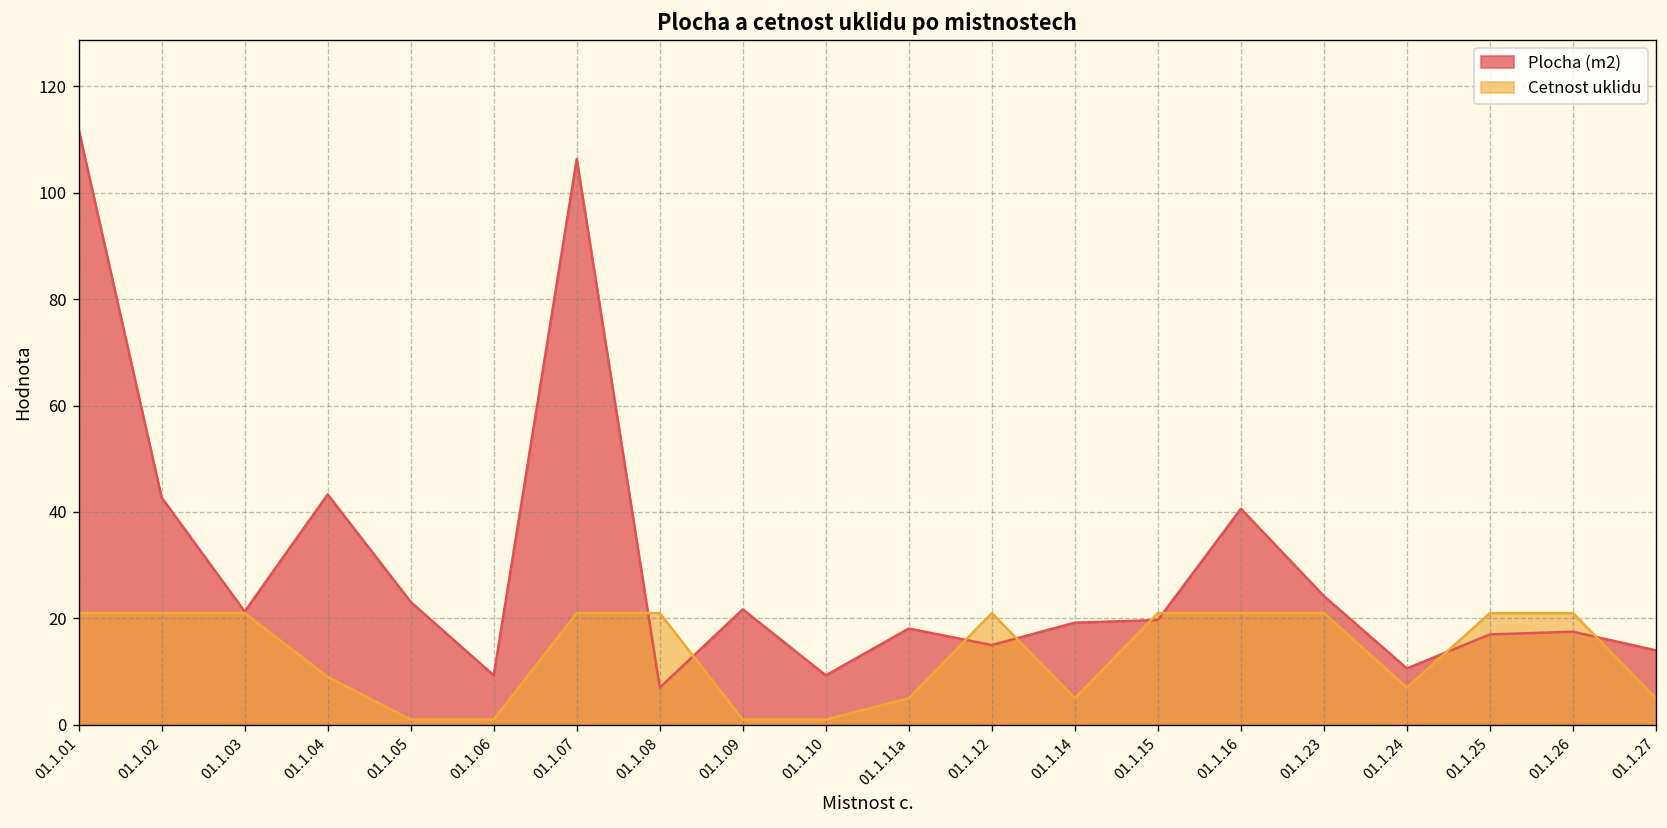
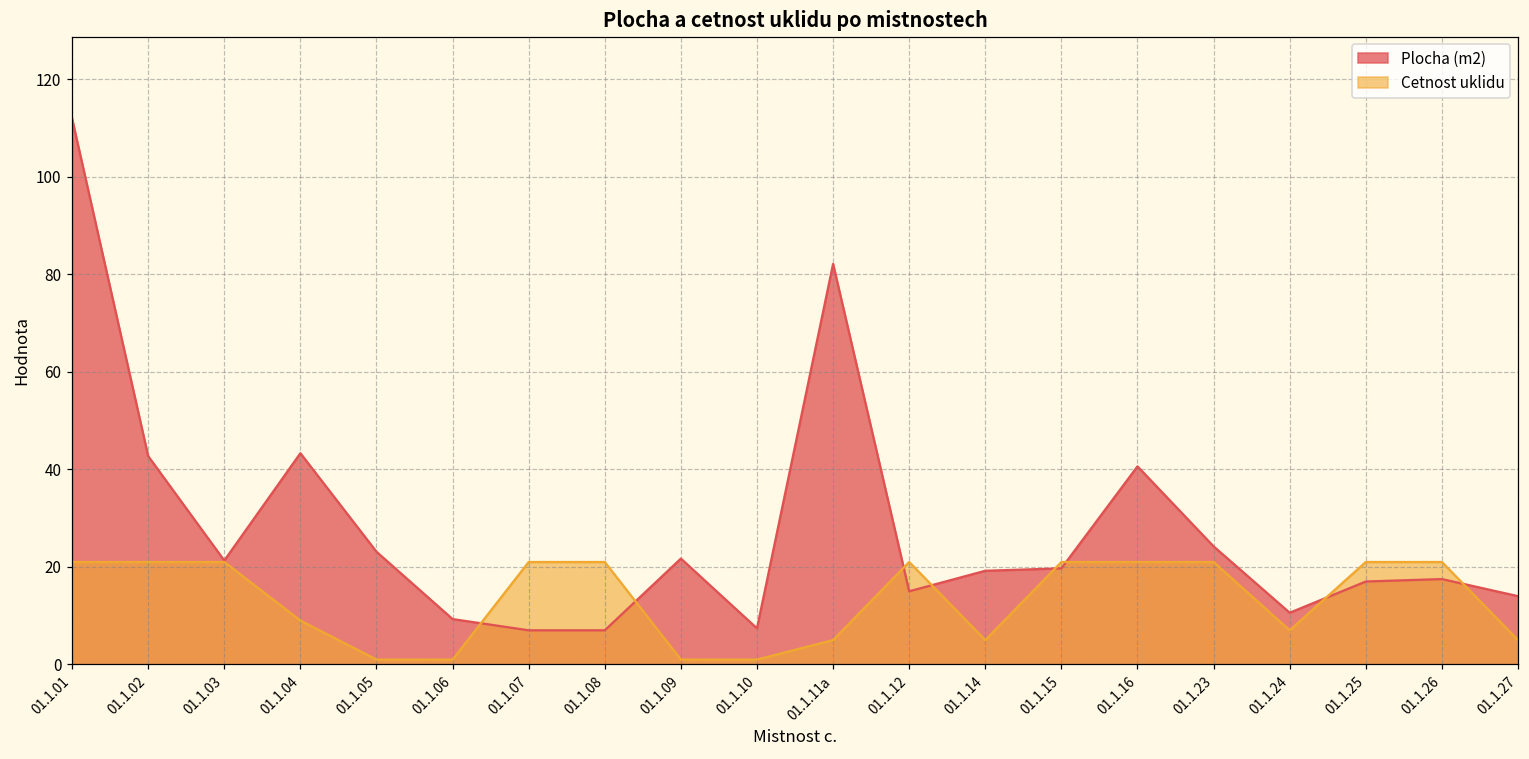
  {
    "Plocha (m2)": {
      "01.1.01": 112,
      "01.1.02": 43,
      "01.1.04": 43,
      "01.1.05": 23,
      "01.1.06": 9,
-     "01.1.07": 106,
+     "01.1.07": 7,
      "01.1.08": 7,
      "01.1.09": 22,
-     "01.1.10": 9,
-     "01.1.11a": 18,
+     "01.1.10": 7,
+     "01.1.11a": 82,
      "01.1.12": 15,
      "01.1.14": 19,
      "01.1.15": 20,
      "01.1.16": 41,
      "01.1.23": 24,
      "01.1.24": 11,
      "01.1.25": 17,
      "01.1.26": 18,
      "01.1.27": 14
    },
    "Cetnost uklidu": {
      "01.1.01": 21,
      "01.1.02": 21,
      "01.1.04": 9,
      "01.1.05": 1,
      "01.1.06": 1,
      "01.1.07": 21,
      "01.1.08": 21,
      "01.1.09": 1,
      "01.1.10": 1,
      "01.1.11a": 5,
      "01.1.12": 21,
      "01.1.14": 5,
      "01.1.15": 21,
      "01.1.16": 21,
      "01.1.23": 21,
      "01.1.24": 7,
      "01.1.25": 21,
      "01.1.26": 21,
      "01.1.27": 5
    }
  }
